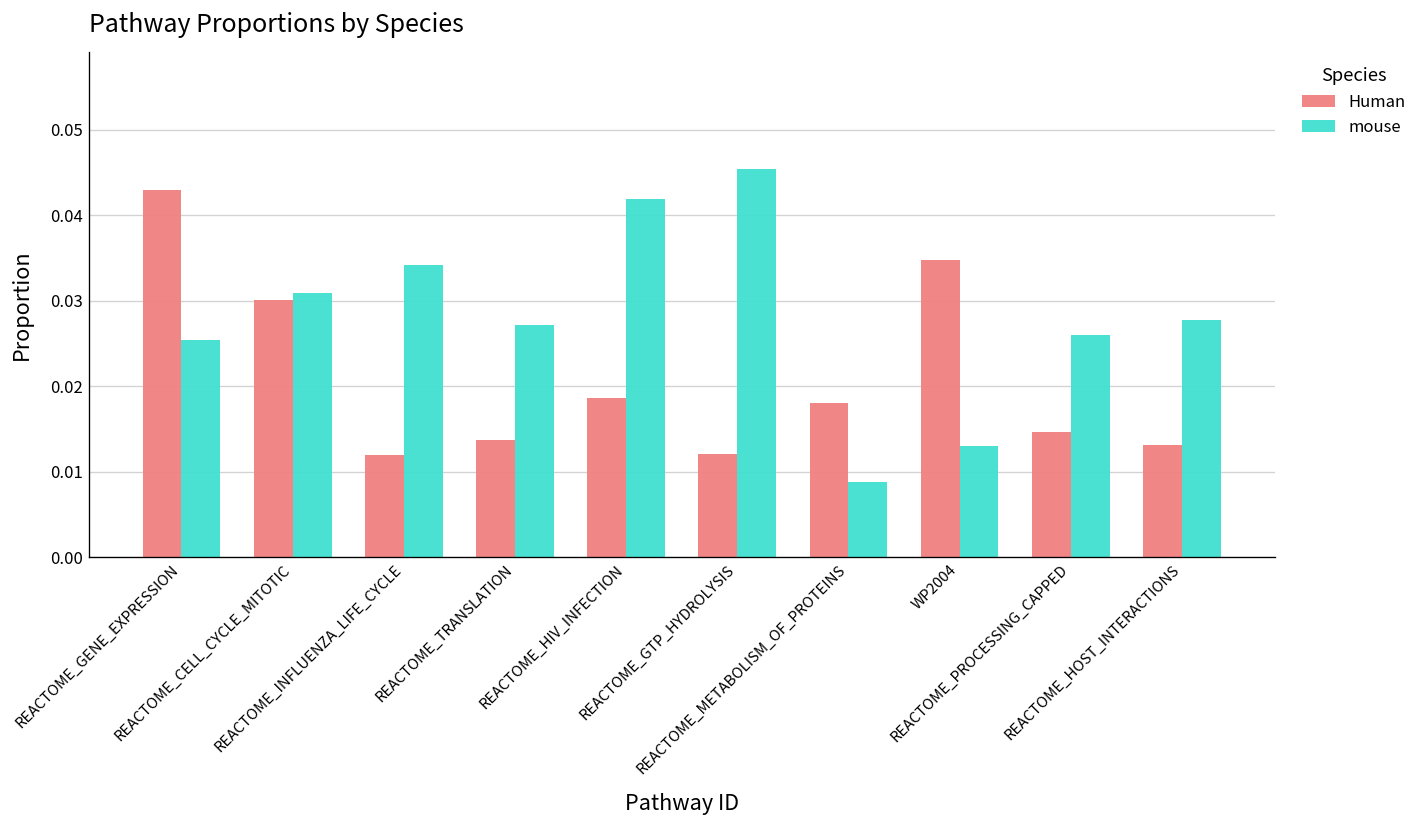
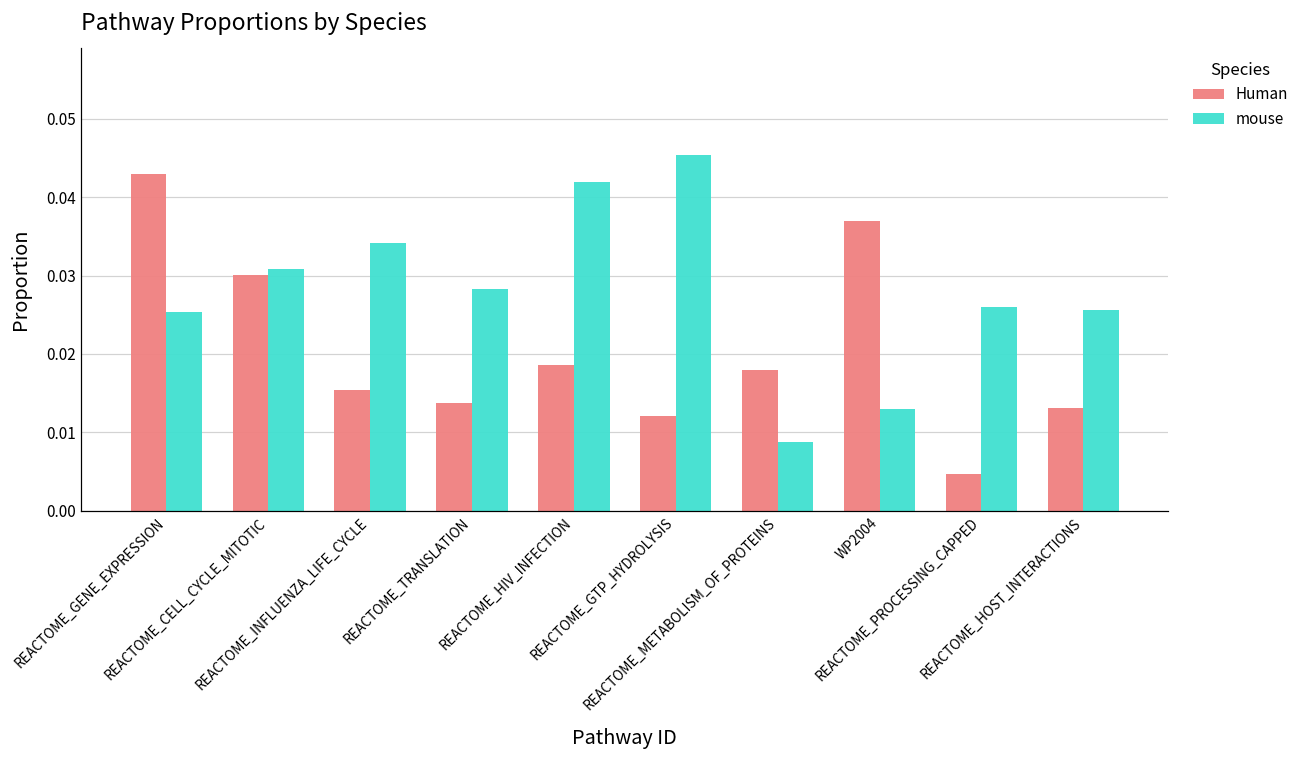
  {
    "Human": {
      "REACTOME_GENE_EXPRESSION": 0.043,
      "REACTOME_CELL_CYCLE_MITOTIC": 0.030,
-     "REACTOME_INFLUENZA_LIFE_CYCLE": 0.012,
+     "REACTOME_INFLUENZA_LIFE_CYCLE": 0.015,
      "REACTOME_TRANSLATION": 0.014,
      "REACTOME_HIV_INFECTION": 0.019,
      "REACTOME_GTP_HYDROLYSIS": 0.012,
      "REACTOME_METABOLISM_OF_PROTEINS": 0.018,
-     "WP2004": 0.035,
-     "REACTOME_PROCESSING_CAPPED": 0.015,
+     "WP2004": 0.037,
+     "REACTOME_PROCESSING_CAPPED": 0.005,
      "REACTOME_HOST_INTERACTIONS": 0.013
    },
    "mouse": {
      "REACTOME_GENE_EXPRESSION": 0.025,
      "REACTOME_CELL_CYCLE_MITOTIC": 0.031,
      "REACTOME_INFLUENZA_LIFE_CYCLE": 0.034,
-     "REACTOME_TRANSLATION": 0.027,
+     "REACTOME_TRANSLATION": 0.028,
      "REACTOME_HIV_INFECTION": 0.042,
      "REACTOME_GTP_HYDROLYSIS": 0.045,
      "REACTOME_METABOLISM_OF_PROTEINS": 0.009,
      "WP2004": 0.013,
      "REACTOME_PROCESSING_CAPPED": 0.026,
-     "REACTOME_HOST_INTERACTIONS": 0.028
+     "REACTOME_HOST_INTERACTIONS": 0.026
    }
  }
